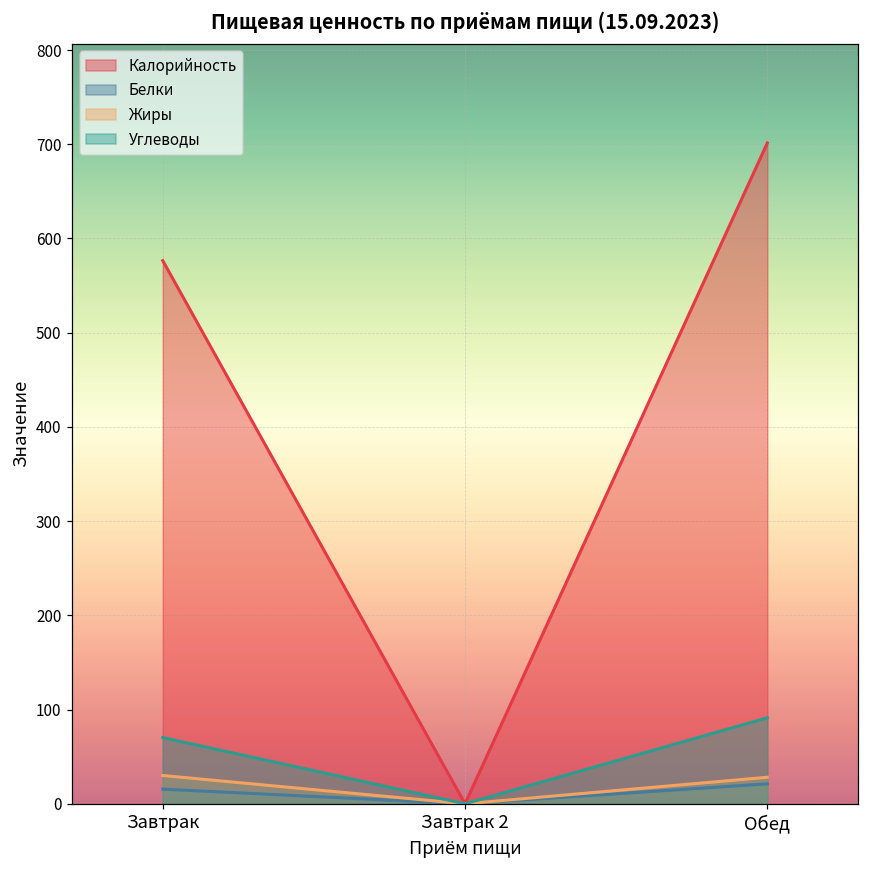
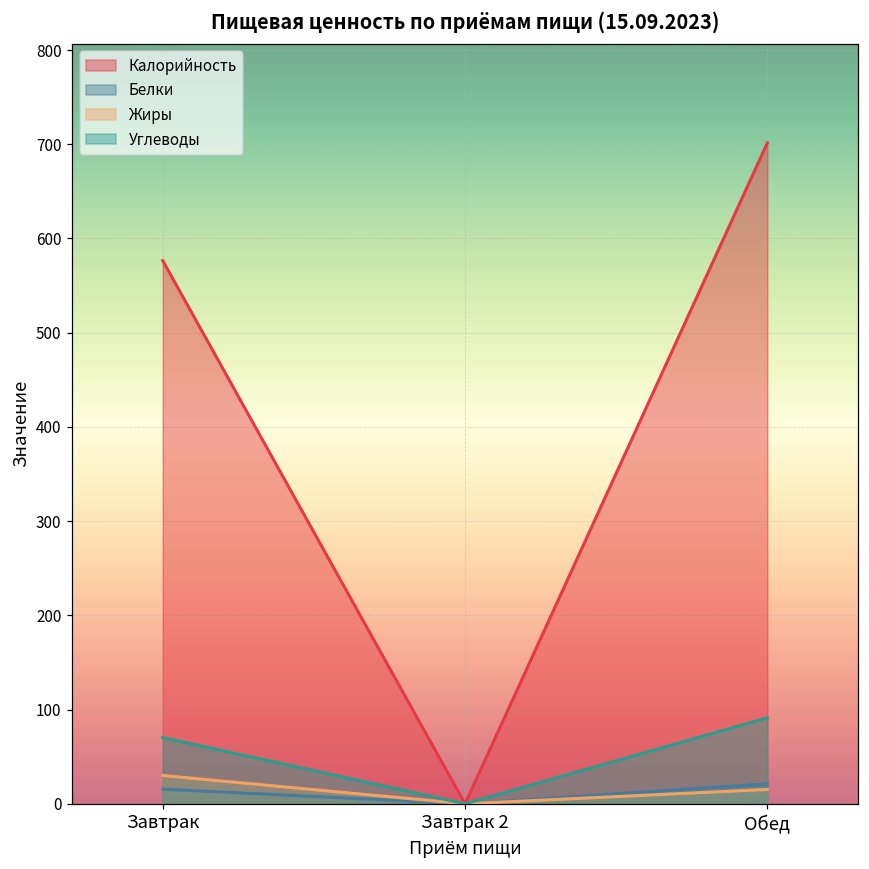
  {
    "Калорийность": {
      "Завтрак": 580,
      "Обед": 700
    },
    "Жиры": {
      "Завтрак": 30,
-     "Обед": 30
+     "Обед": 20
    }
  }
